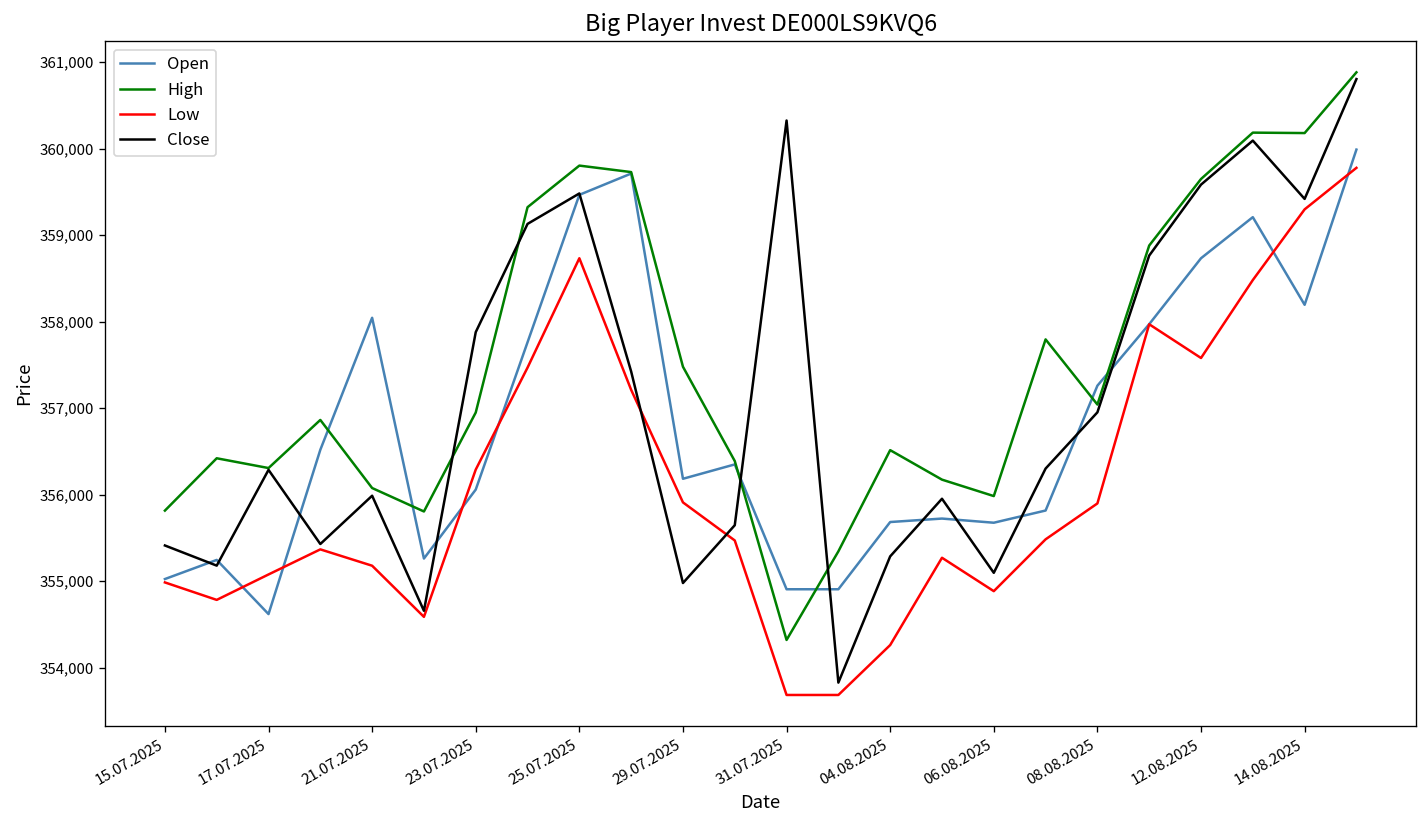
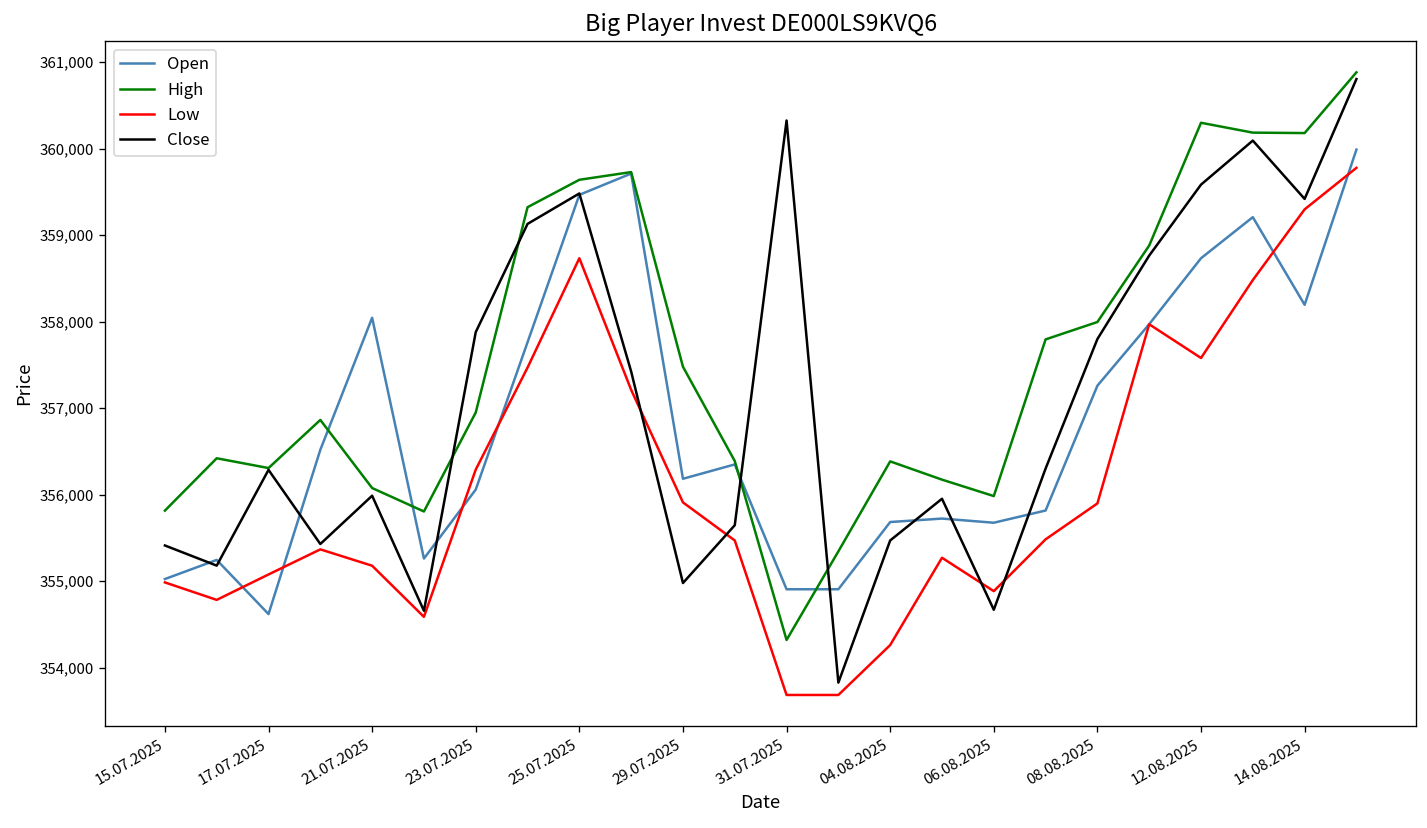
  {
    "Open": {
      "15.07.2025": "355,000",
      "17.07.2025": "354,600",
      "21.07.2025": "358,000",
      "23.07.2025": "356,100",
      "29.07.2025": "356,200",
      "31.07.2025": "354,900",
      "04.08.2025": "355,700",
      "06.08.2025": "355,700",
      "08.08.2025": "357,300",
      "12.08.2025": "358,700",
      "14.08.2025": "358,200"
    },
    "High": {
      "15.07.2025": "355,800",
      "21.07.2025": "356,100",
      "23.07.2025": "357,000",
-     "25.07.2025": "359,800",
+     "25.07.2025": "359,600",
      "29.07.2025": "357,500",
      "31.07.2025": "354,300",
-     "04.08.2025": "356,500",
+     "04.08.2025": "356,400",
      "06.08.2025": "356,000",
-     "08.08.2025": "357,000",
-     "12.08.2025": "359,700",
+     "08.08.2025": "358,000",
+     "12.08.2025": "360,300",
      "14.08.2025": "360,200"
    },
    "Low": {
      "15.07.2025": "355,000",
      "17.07.2025": "355,100",
      "21.07.2025": "355,200",
      "23.07.2025": "356,300",
      "25.07.2025": "358,700",
      "29.07.2025": "355,900",
      "31.07.2025": "353,700",
      "04.08.2025": "354,300",
      "06.08.2025": "354,900",
      "08.08.2025": "355,900",
      "12.08.2025": "357,600",
      "14.08.2025": "359,300"
    },
    "Close": {
      "15.07.2025": "355,400",
      "21.07.2025": "356,000",
      "23.07.2025": "357,900",
      "29.07.2025": "355,000",
      "31.07.2025": "360,300",
-     "04.08.2025": "355,300",
-     "06.08.2025": "355,100",
-     "08.08.2025": "357,000",
+     "04.08.2025": "355,500",
+     "06.08.2025": "354,700",
+     "08.08.2025": "357,800",
      "12.08.2025": "359,600",
      "14.08.2025": "359,400"
    }
  }
